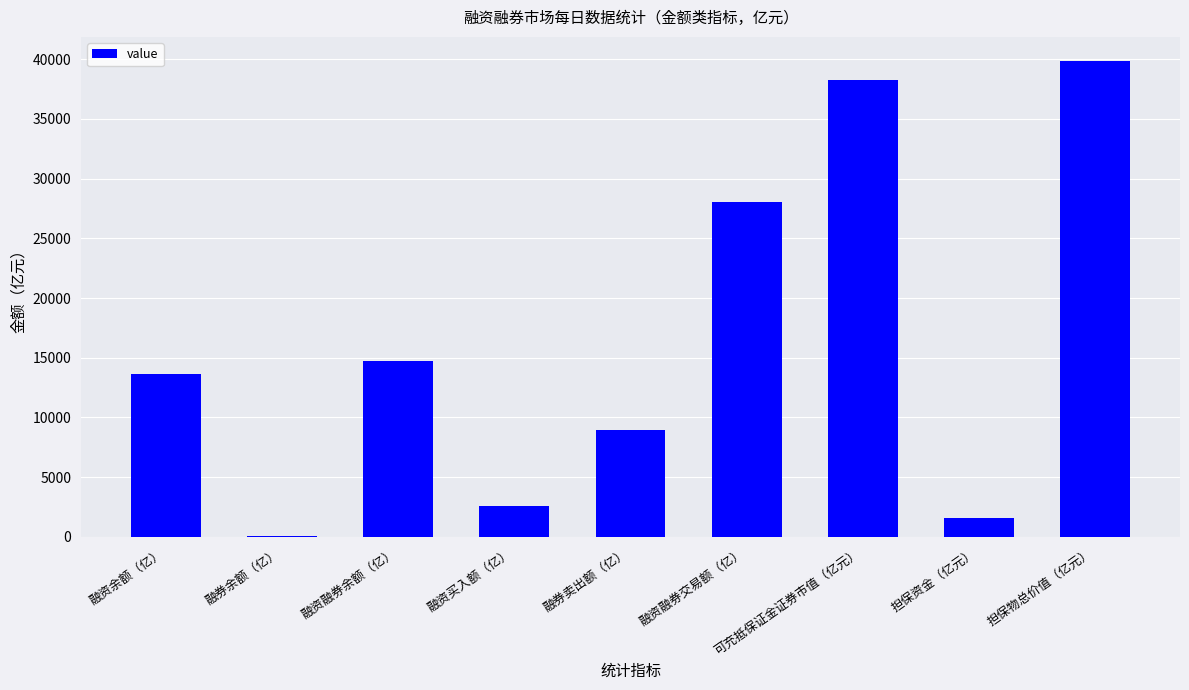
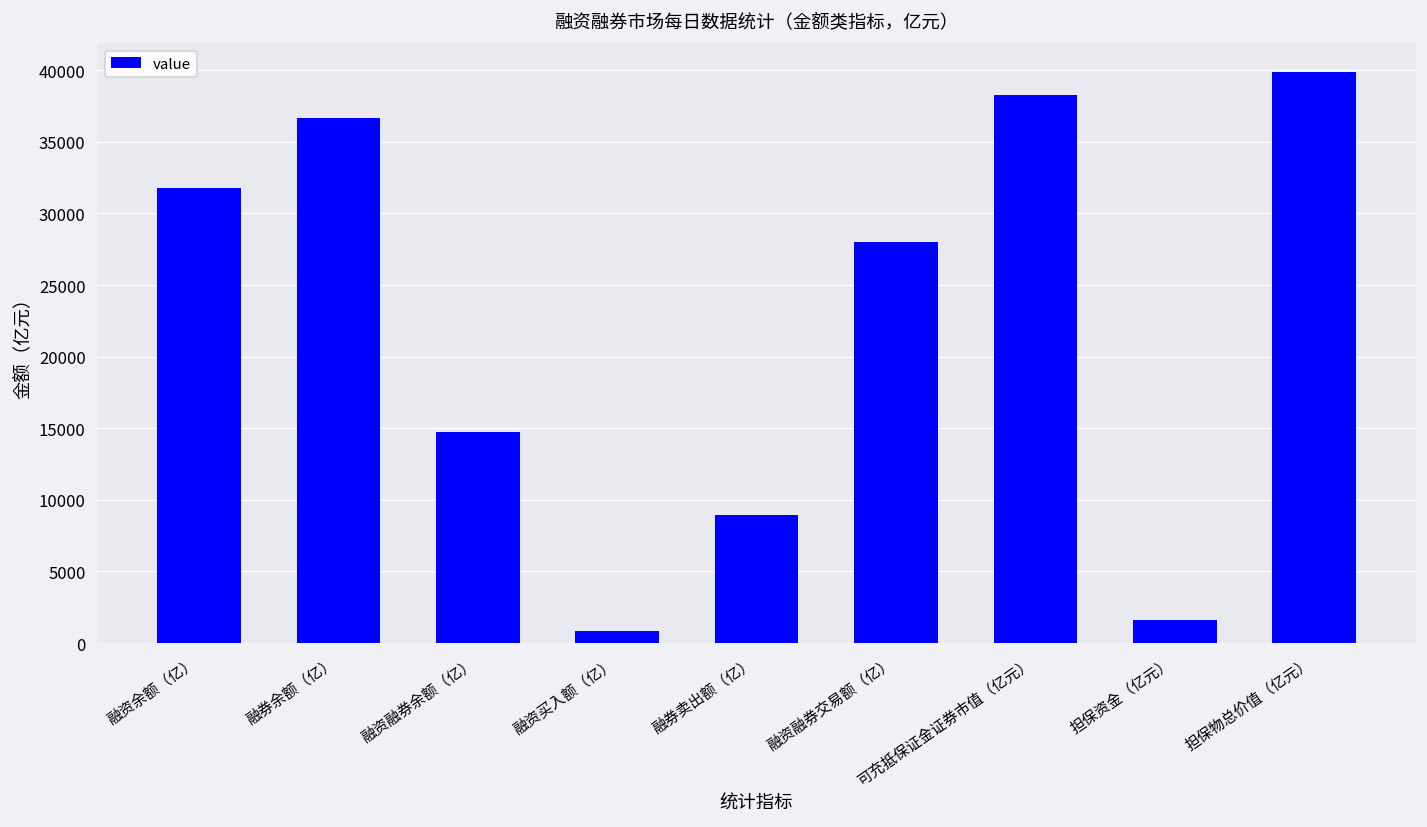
  {
-   "融资余额（亿）": 13600,
-   "融券余额（亿）": 100,
+   "融资余额（亿）": 31800,
+   "融券余额（亿）": 36700,
    "融资融券余额（亿）": 14700,
-   "融资买入额（亿）": 2600,
+   "融资买入额（亿）": 800,
    "融券卖出额（亿）": 8900,
    "融资融券交易额（亿）": 28000,
    "可充抵保证金证券市值（亿元）": 38300,
    "担保资金（亿元）": 1600,
    "担保物总价值（亿元）": 39900
  }
